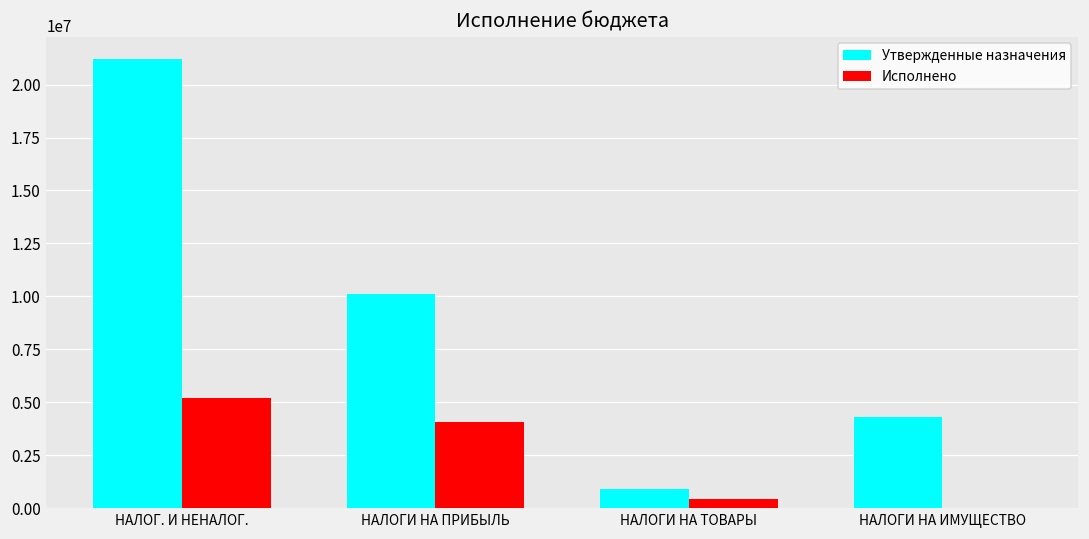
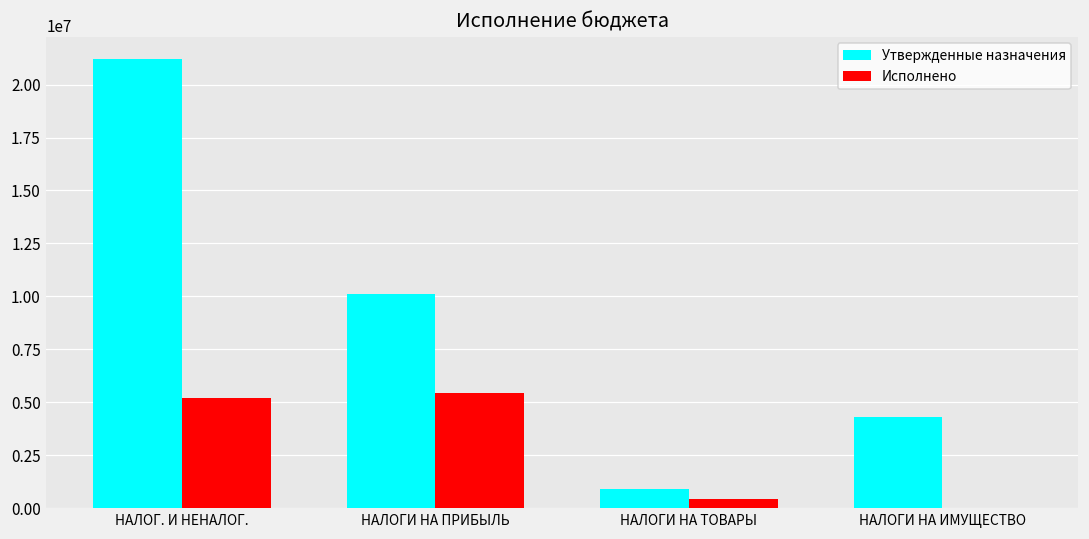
  {
    "Утвержденные назначения": {
      "НАЛОГ. И НЕНАЛОГ.": 21200000,
      "НАЛОГИ НА ПРИБЫЛЬ": 10100000,
      "НАЛОГИ НА ТОВАРЫ": 900000,
      "НАЛОГИ НА ИМУЩЕСТВО": 4300000
    },
    "Исполнено": {
      "НАЛОГ. И НЕНАЛОГ.": 5200000,
-     "НАЛОГИ НА ПРИБЫЛЬ": 4100000,
+     "НАЛОГИ НА ПРИБЫЛЬ": 5400000,
      "НАЛОГИ НА ТОВАРЫ": 400000,
      "НАЛОГИ НА ИМУЩЕСТВО": 0
    }
  }
